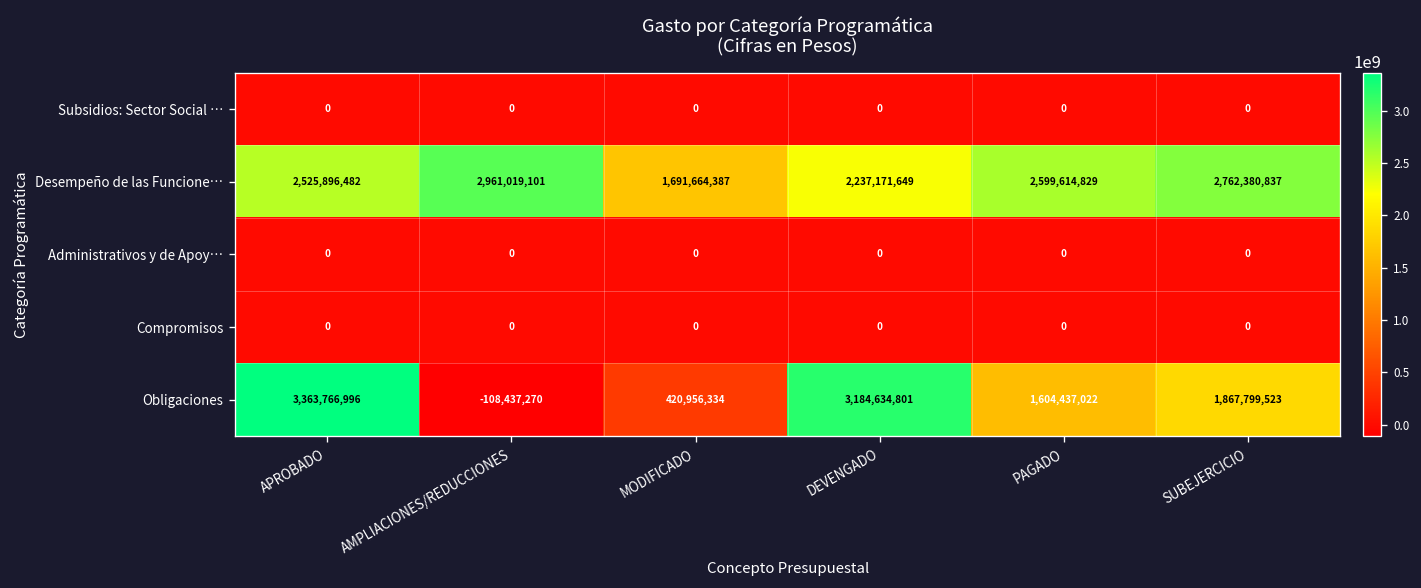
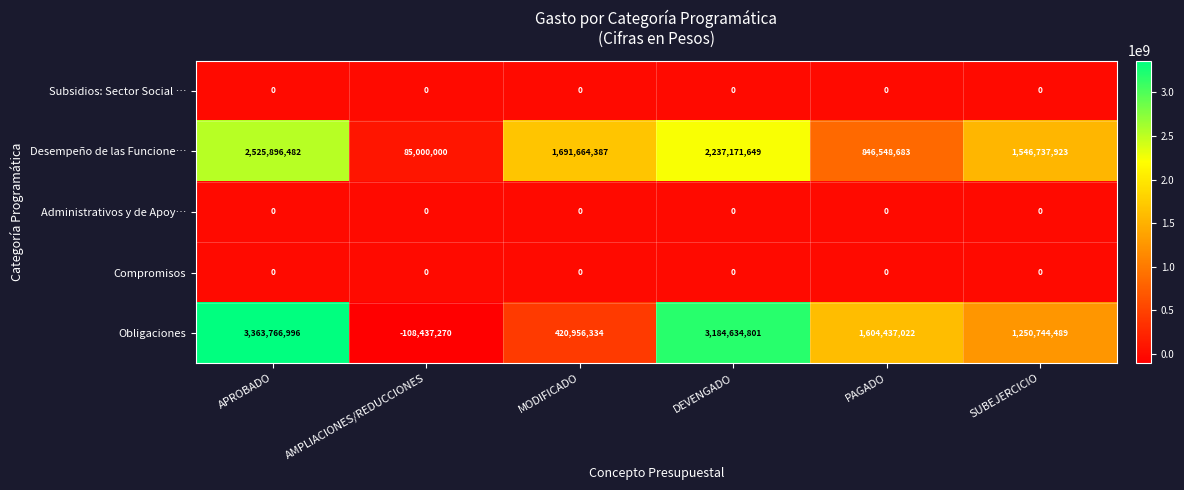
  {
    "Subsidios: Sector Social …": {
      "APROBADO": "0",
      "AMPLIACIONES/REDUCCIONES": "0",
      "MODIFICADO": "0",
      "DEVENGADO": "0",
      "PAGADO": "0",
      "SUBEJERCICIO": "0"
    },
    "Desempeño de las Funcione…": {
      "APROBADO": "2,525,896,482",
-     "AMPLIACIONES/REDUCCIONES": "2,961,019,101",
+     "AMPLIACIONES/REDUCCIONES": "85,000,000",
      "MODIFICADO": "1,691,664,387",
      "DEVENGADO": "2,237,171,649",
-     "PAGADO": "2,599,614,829",
-     "SUBEJERCICIO": "2,762,380,837"
+     "PAGADO": "846,548,683",
+     "SUBEJERCICIO": "1,546,737,923"
    },
    "Administrativos y de Apoy…": {
      "APROBADO": "0",
      "AMPLIACIONES/REDUCCIONES": "0",
      "MODIFICADO": "0",
      "DEVENGADO": "0",
      "PAGADO": "0",
      "SUBEJERCICIO": "0"
    },
    "Compromisos": {
      "APROBADO": "0",
      "AMPLIACIONES/REDUCCIONES": "0",
      "MODIFICADO": "0",
      "DEVENGADO": "0",
      "PAGADO": "0",
      "SUBEJERCICIO": "0"
    },
    "Obligaciones": {
      "APROBADO": "3,363,766,996",
      "AMPLIACIONES/REDUCCIONES": "-108,437,270",
      "MODIFICADO": "420,956,334",
      "DEVENGADO": "3,184,634,801",
      "PAGADO": "1,604,437,022",
-     "SUBEJERCICIO": "1,867,799,523"
+     "SUBEJERCICIO": "1,250,744,489"
    }
  }
